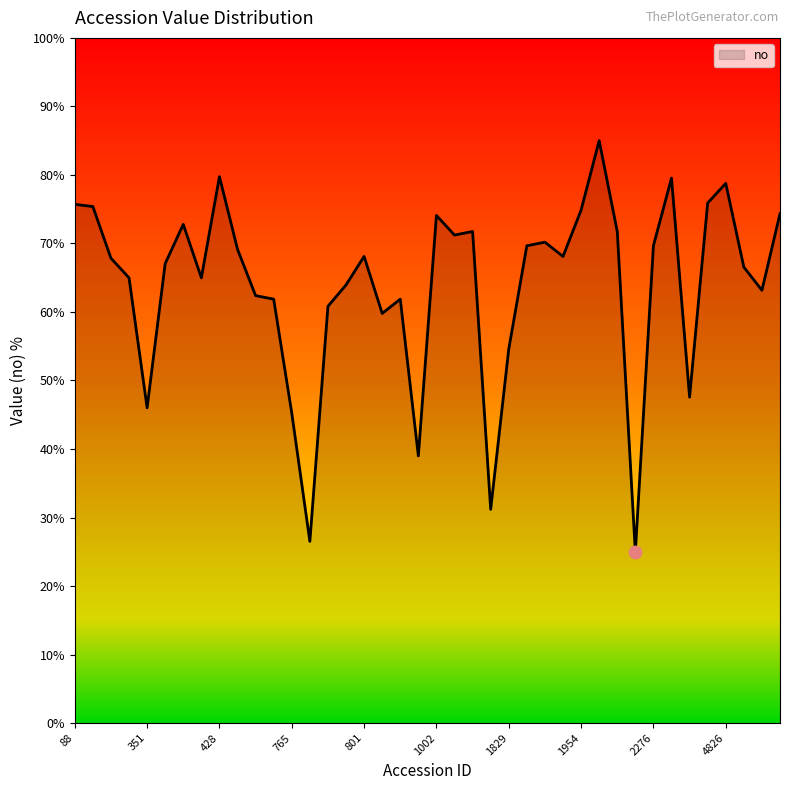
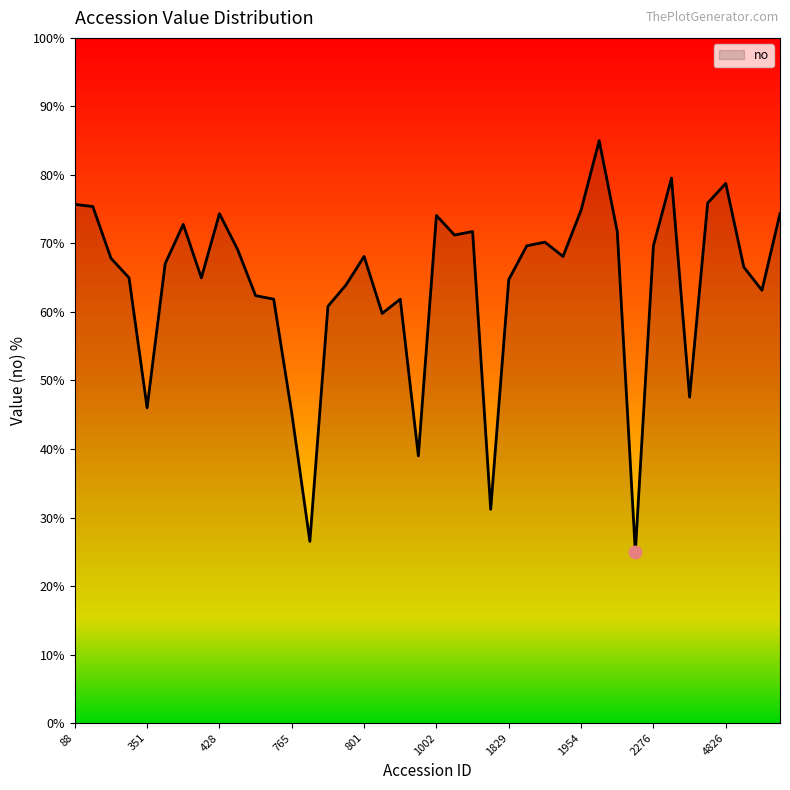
  {
    "no": {
      "88": "76%",
      "351": "46%",
-     "428": "80%",
+     "428": "74%",
      "765": "45%",
      "801": "68%",
      "1002": "74%",
-     "1829": "55%",
+     "1829": "65%",
      "1954": "75%",
      "2276": "70%",
      "4826": "79%"
    }
  }
